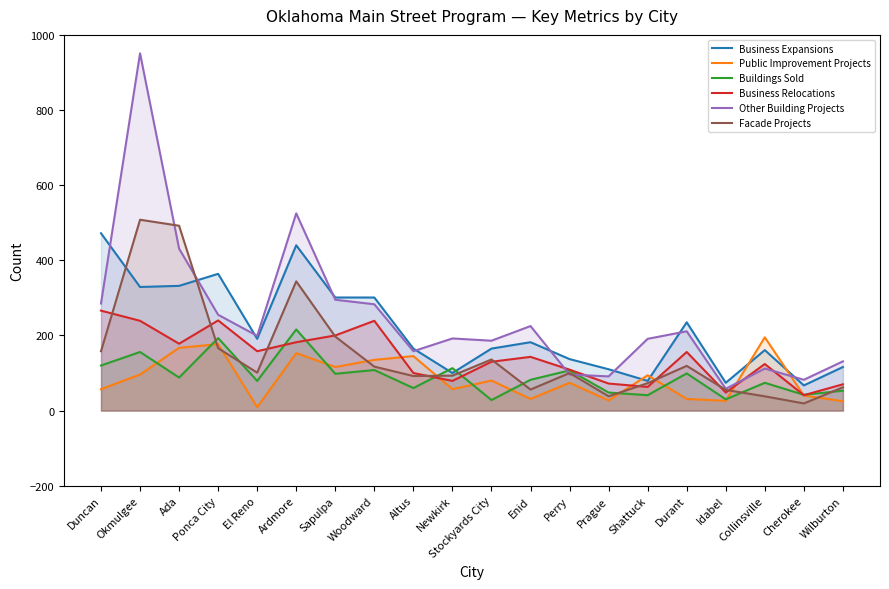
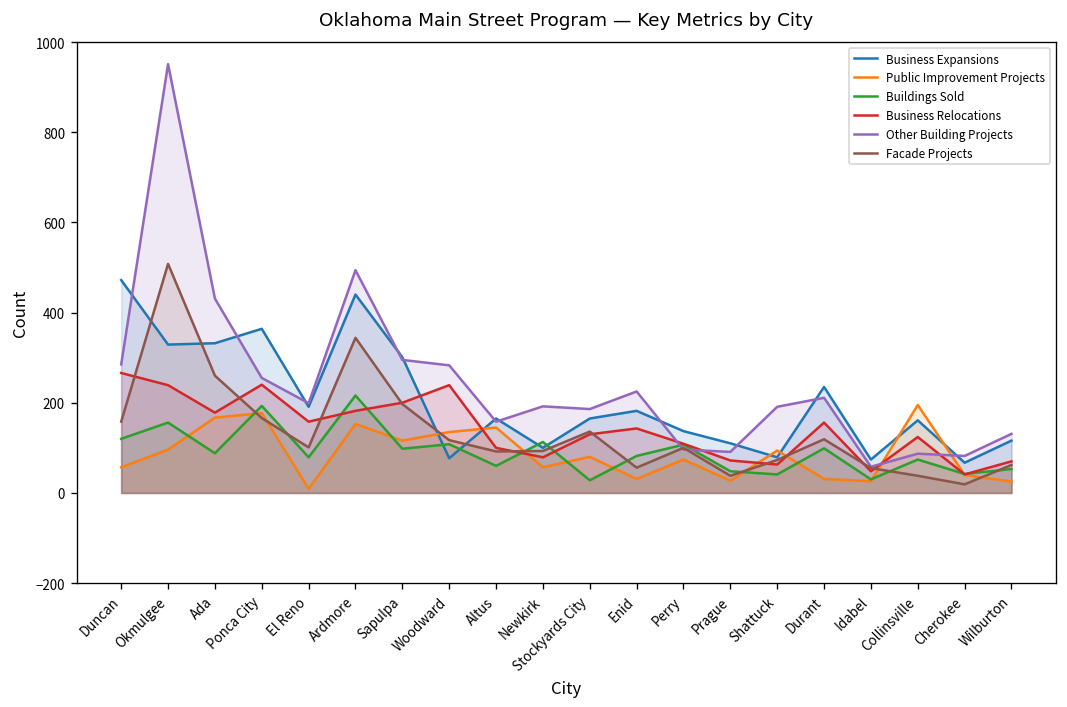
  {
    "Business Expansions": {
      "Duncan": 470,
      "Okmulgee": 330,
      "Ada": 330,
      "Ponca City": 360,
      "El Reno": 190,
      "Ardmore": 440,
-     "Woodward": 300,
+     "Woodward": 80,
      "Altus": 170,
      "Newkirk": 100,
      "Stockyards City": 170,
      "Enid": 180,
      "Perry": 140,
      "Prague": 110,
      "Durant": 240,
      "Idabel": 70,
      "Collinsville": 160,
      "Cherokee": 70,
      "Wilburton": 120
    },
    "Public Improvement Projects": {
      "Duncan": 60,
      "Okmulgee": 100,
      "Ada": 170,
      "Ponca City": 180,
      "El Reno": 10,
      "Ardmore": 150,
      "Sapulpa": 120,
      "Woodward": 140,
      "Altus": 150,
      "Newkirk": 60,
      "Stockyards City": 80,
      "Enid": 30,
      "Perry": 70,
      "Prague": 30,
      "Shattuck": 90,
      "Durant": 30,
      "Collinsville": 200,
      "Wilburton": 30
    },
    "Buildings Sold": {
      "Duncan": 120,
      "Okmulgee": 160,
      "Ada": 90,
      "Ponca City": 190,
      "El Reno": 80,
      "Ardmore": 220,
      "Sapulpa": 100,
      "Woodward": 110,
      "Altus": 60,
      "Newkirk": 110,
      "Stockyards City": 30,
      "Enid": 80,
      "Prague": 50,
      "Shattuck": 40,
      "Durant": 100,
      "Collinsville": 70,
      "Wilburton": 50
    },
    "Business Relocations": {
      "Duncan": 270,
      "Okmulgee": 240,
      "Ada": 180,
      "Ponca City": 240,
      "El Reno": 160,
      "Ardmore": 180,
      "Woodward": 240,
      "Altus": 100,
      "Newkirk": 80,
      "Enid": 140,
      "Prague": 70,
      "Shattuck": 60,
      "Durant": 160,
      "Idabel": 50,
      "Collinsville": 120,
      "Wilburton": 70
    },
    "Other Building Projects": {
      "Duncan": 290,
      "Okmulgee": 950,
      "Ada": 430,
      "Ponca City": 260,
      "El Reno": 200,
-     "Ardmore": 530,
+     "Ardmore": 490,
      "Woodward": 280,
      "Altus": 160,
      "Newkirk": 190,
      "Stockyards City": 190,
      "Enid": 230,
      "Prague": 90,
      "Shattuck": 190,
      "Durant": 210,
-     "Collinsville": 110,
+     "Collinsville": 90,
      "Cherokee": 80,
      "Wilburton": 130
    },
    "Facade Projects": {
      "Duncan": 160,
      "Okmulgee": 510,
-     "Ada": 490,
+     "Ada": 260,
      "Ponca City": 170,
      "El Reno": 100,
      "Ardmore": 340,
      "Woodward": 120,
      "Altus": 90,
      "Newkirk": 90,
      "Enid": 60,
      "Prague": 40,
      "Durant": 120,
      "Collinsville": 40,
      "Cherokee": 20,
      "Wilburton": 60
    }
  }
